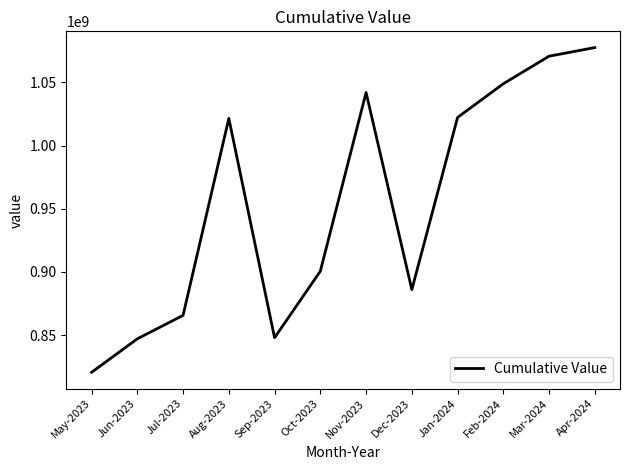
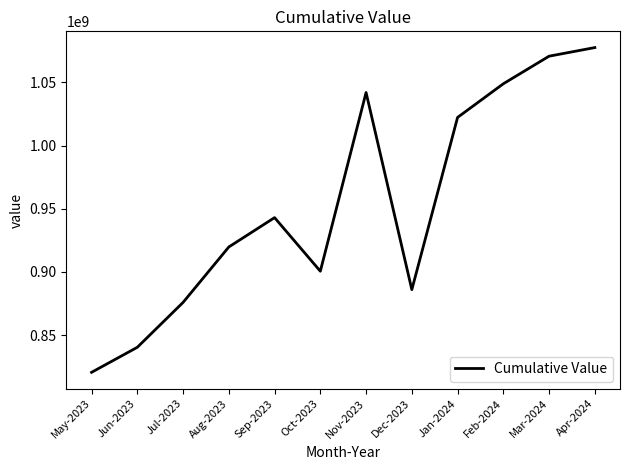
  {
    "May-2023": 821000000,
-   "Jun-2023": 847000000,
-   "Jul-2023": 866000000,
-   "Aug-2023": 1022000000,
-   "Sep-2023": 848000000,
+   "Jun-2023": 840000000,
+   "Jul-2023": 876000000,
+   "Aug-2023": 920000000,
+   "Sep-2023": 943000000,
    "Oct-2023": 901000000,
    "Nov-2023": 1042000000,
    "Dec-2023": 886000000,
    "Jan-2024": 1022000000,
    "Feb-2024": 1049000000,
    "Mar-2024": 1071000000,
    "Apr-2024": 1078000000
  }
